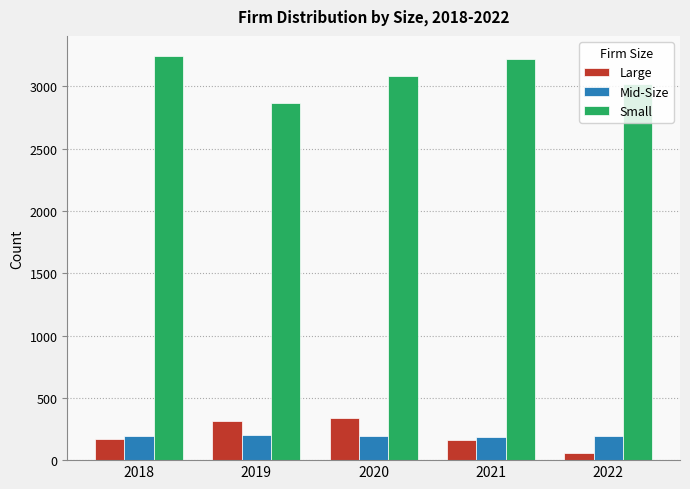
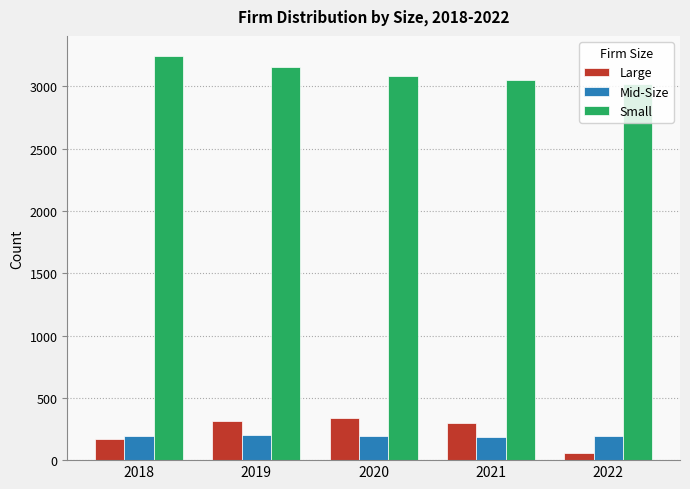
  {
    "Large": {
      "2018": 170,
      "2019": 320,
      "2020": 340,
-     "2021": 160,
+     "2021": 300,
      "2022": 60
    },
    "Mid-Size": {
      "2018": 190,
      "2019": 200,
      "2020": 190,
      "2021": 190,
      "2022": 190
    },
    "Small": {
      "2018": 3240,
-     "2019": 2870,
+     "2019": 3150,
      "2020": 3080,
-     "2021": 3220
+     "2021": 3050
    }
  }
